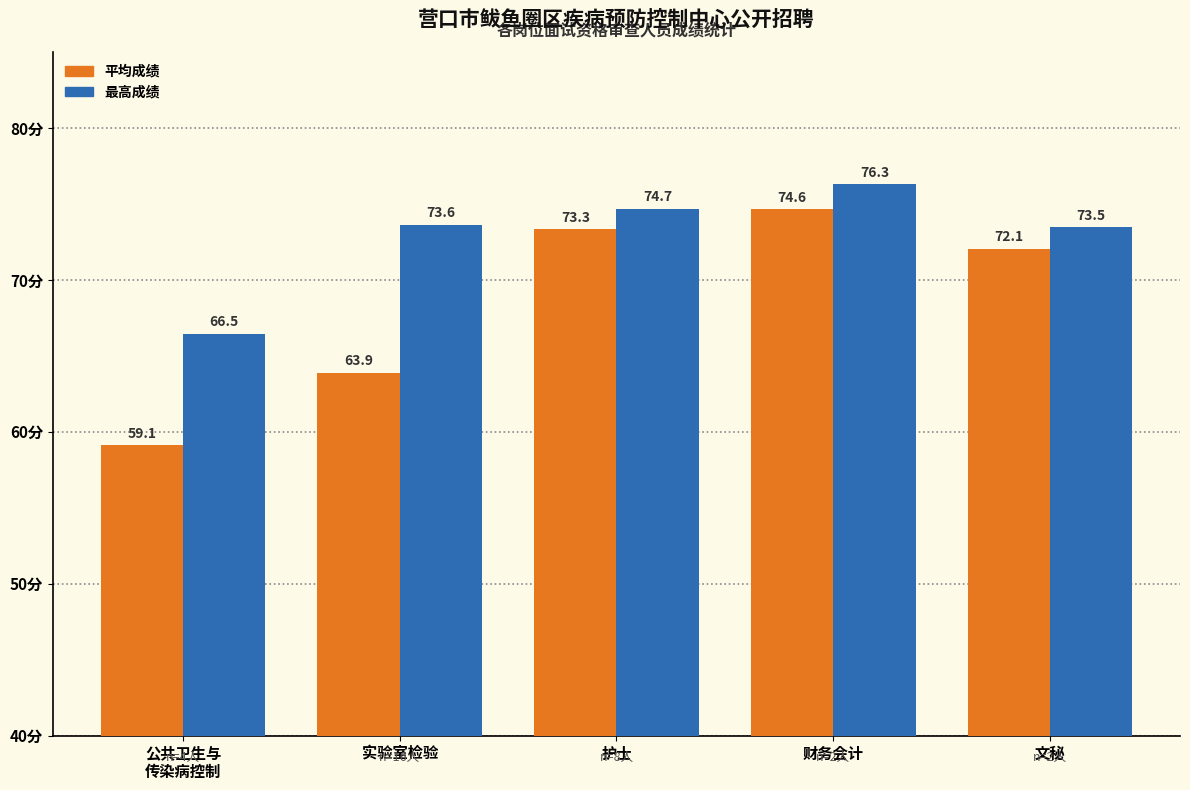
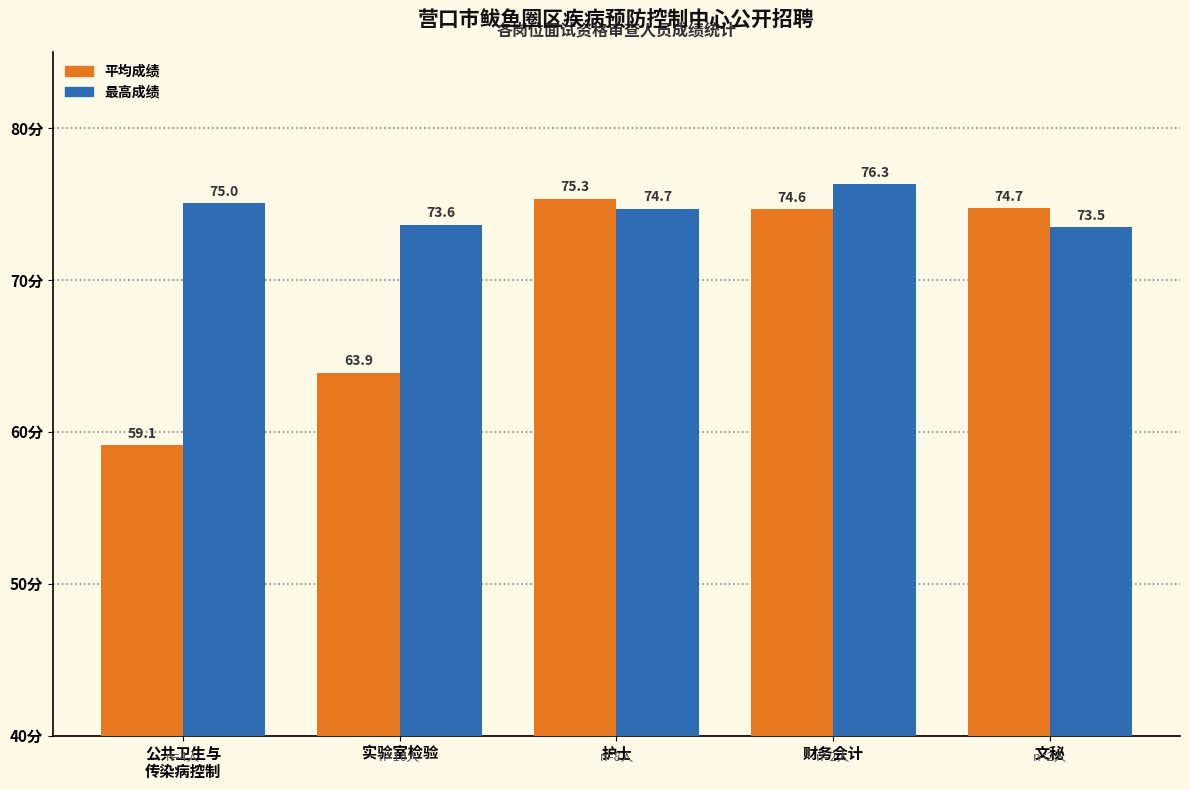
  {
    "平均成绩": {
      "公共卫生与 传染病控制": 59.1,
      "实验室检验": 63.9,
-     "护士": 73.3,
+     "护士": 75.3,
      "财务会计": 74.6,
-     "文秘": 72.1
+     "文秘": 74.7
    },
    "最高成绩": {
-     "公共卫生与 传染病控制": 66.5,
+     "公共卫生与 传染病控制": 75.0,
      "实验室检验": 73.6,
      "护士": 74.7,
      "财务会计": 76.3,
      "文秘": 73.5
    }
  }
